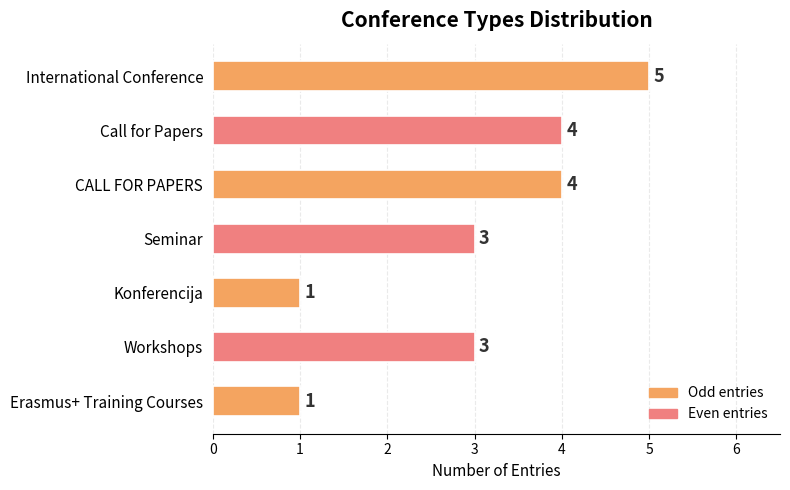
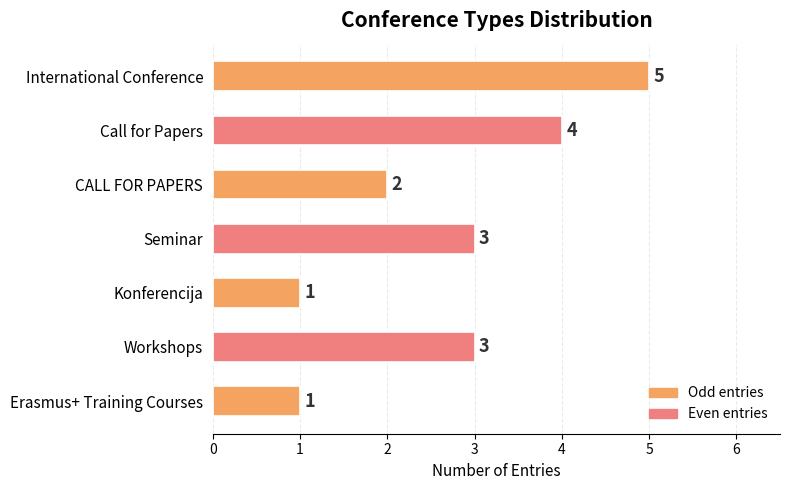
  {
    "International Conference": 5,
    "Call for Papers": 4,
-   "CALL FOR PAPERS": 4,
+   "CALL FOR PAPERS": 2,
    "Seminar": 3,
    "Konferencija": 1,
    "Workshops": 3,
    "Erasmus+ Training Courses": 1
  }
